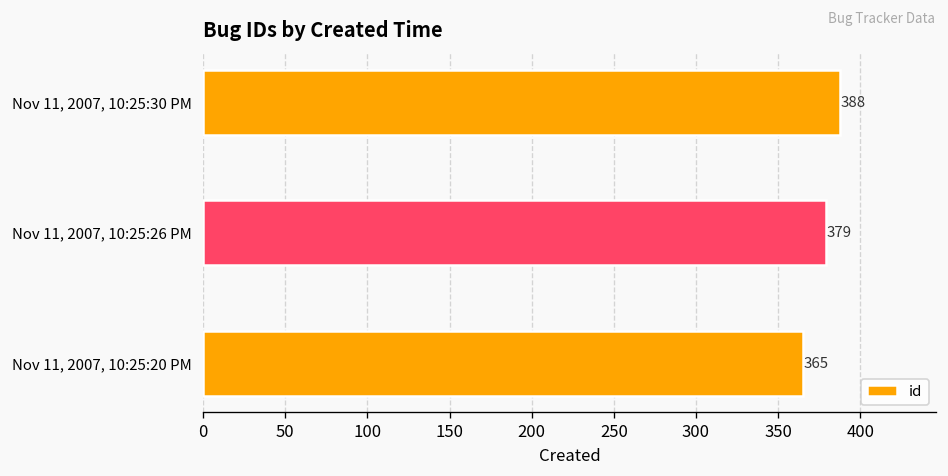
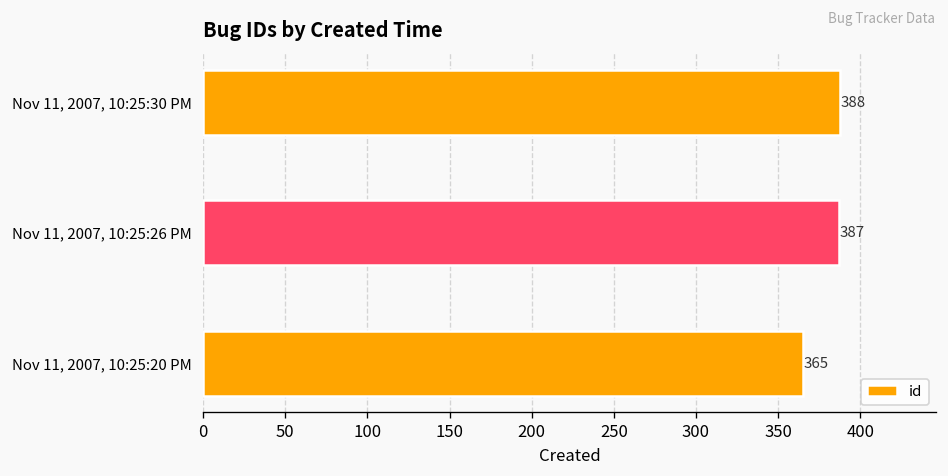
  {
    "Nov 11, 2007, 10:25:30 PM": 388,
-   "Nov 11, 2007, 10:25:26 PM": 379,
+   "Nov 11, 2007, 10:25:26 PM": 387,
    "Nov 11, 2007, 10:25:20 PM": 365
  }
